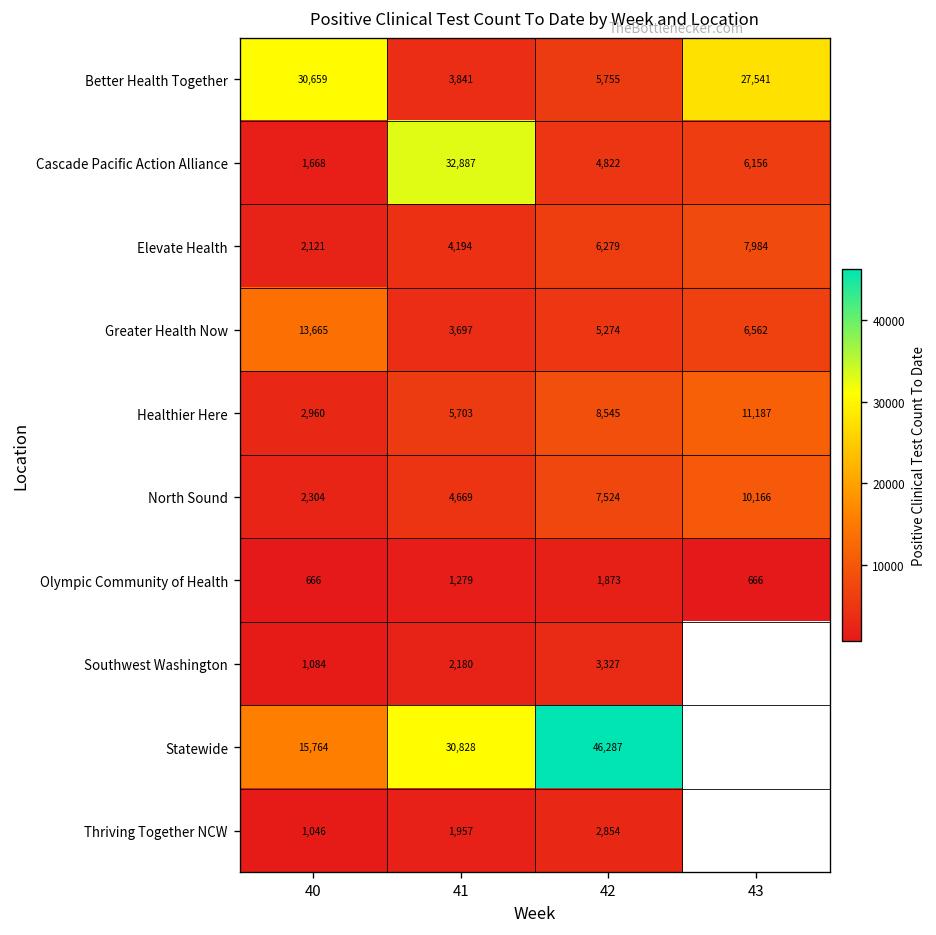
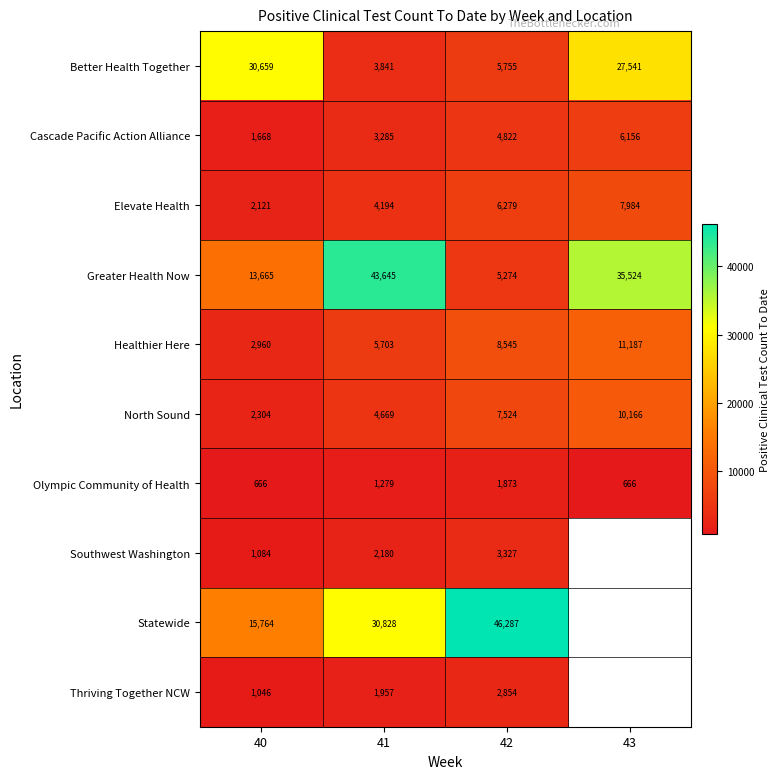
  {
    "Better Health Together": {
      "40": "30,659",
      "41": "3,841",
      "42": "5,755",
      "43": "27,541"
    },
    "Cascade Pacific Action Alliance": {
      "40": "1,668",
-     "41": "32,887",
+     "41": "3,285",
      "42": "4,822",
      "43": "6,156"
    },
    "Elevate Health": {
      "40": "2,121",
      "41": "4,194",
      "42": "6,279",
      "43": "7,984"
    },
    "Greater Health Now": {
      "40": "13,665",
-     "41": "3,697",
+     "41": "43,645",
      "42": "5,274",
-     "43": "6,562"
+     "43": "35,524"
    },
    "Healthier Here": {
      "40": "2,960",
      "41": "5,703",
      "42": "8,545",
      "43": "11,187"
    },
    "North Sound": {
      "40": "2,304",
      "41": "4,669",
      "42": "7,524",
      "43": "10,166"
    },
    "Olympic Community of Health": {
      "40": "666",
      "41": "1,279",
      "42": "1,873",
      "43": "666"
    },
    "Southwest Washington": {
      "40": "1,084",
      "41": "2,180",
      "42": "3,327"
    },
    "Statewide": {
      "40": "15,764",
      "41": "30,828",
      "42": "46,287"
    },
    "Thriving Together NCW": {
      "40": "1,046",
      "41": "1,957",
      "42": "2,854"
    }
  }
